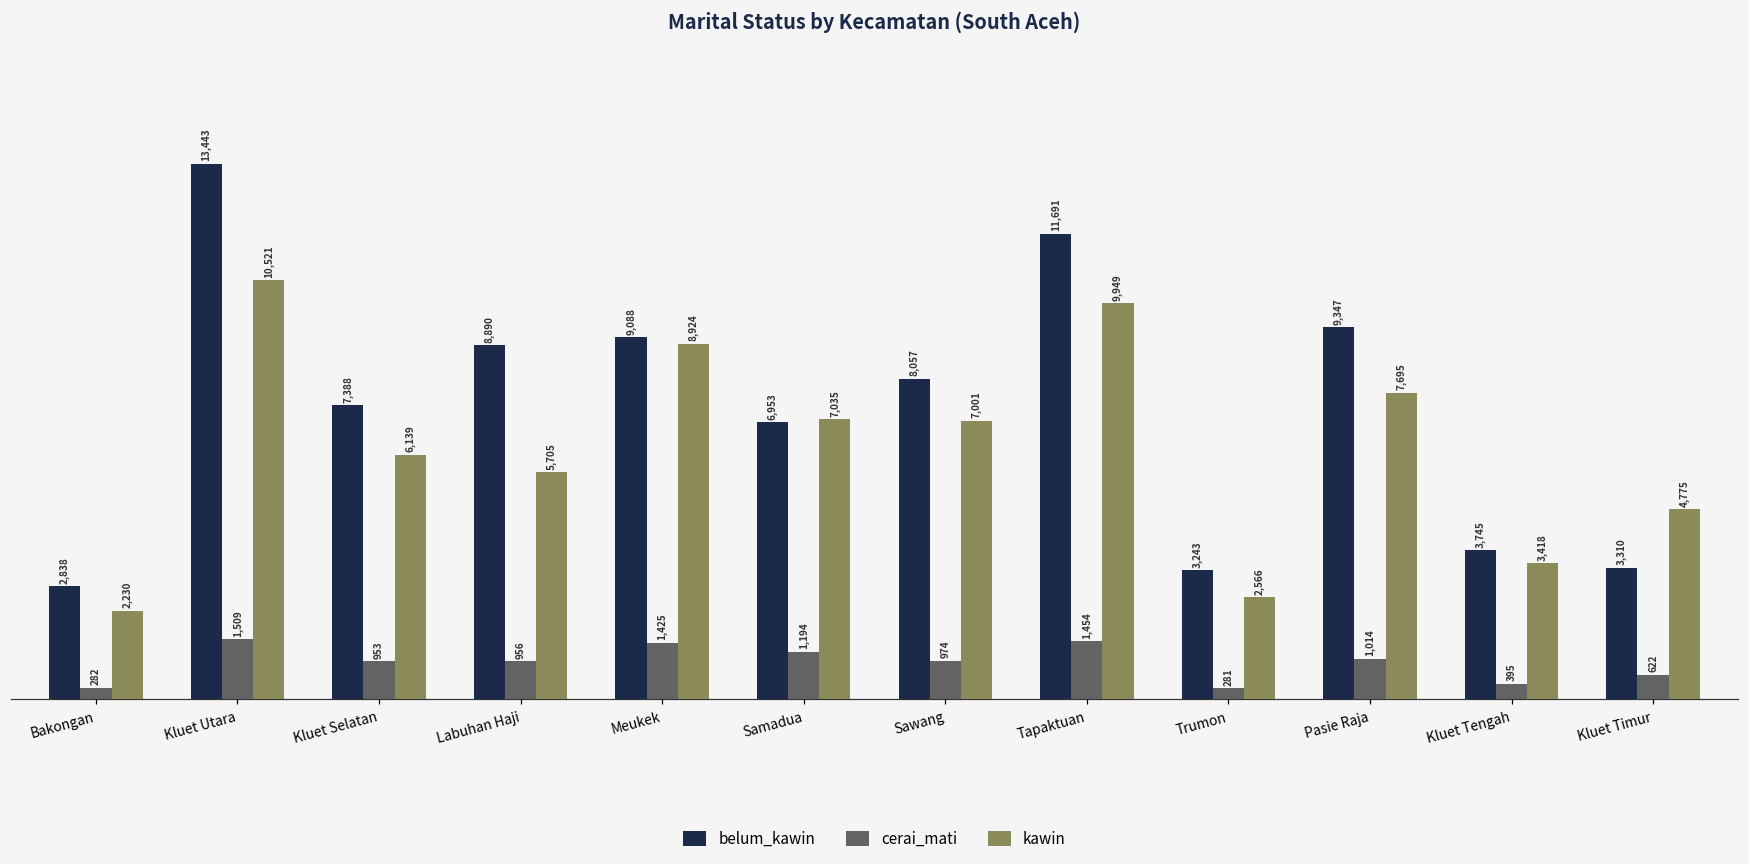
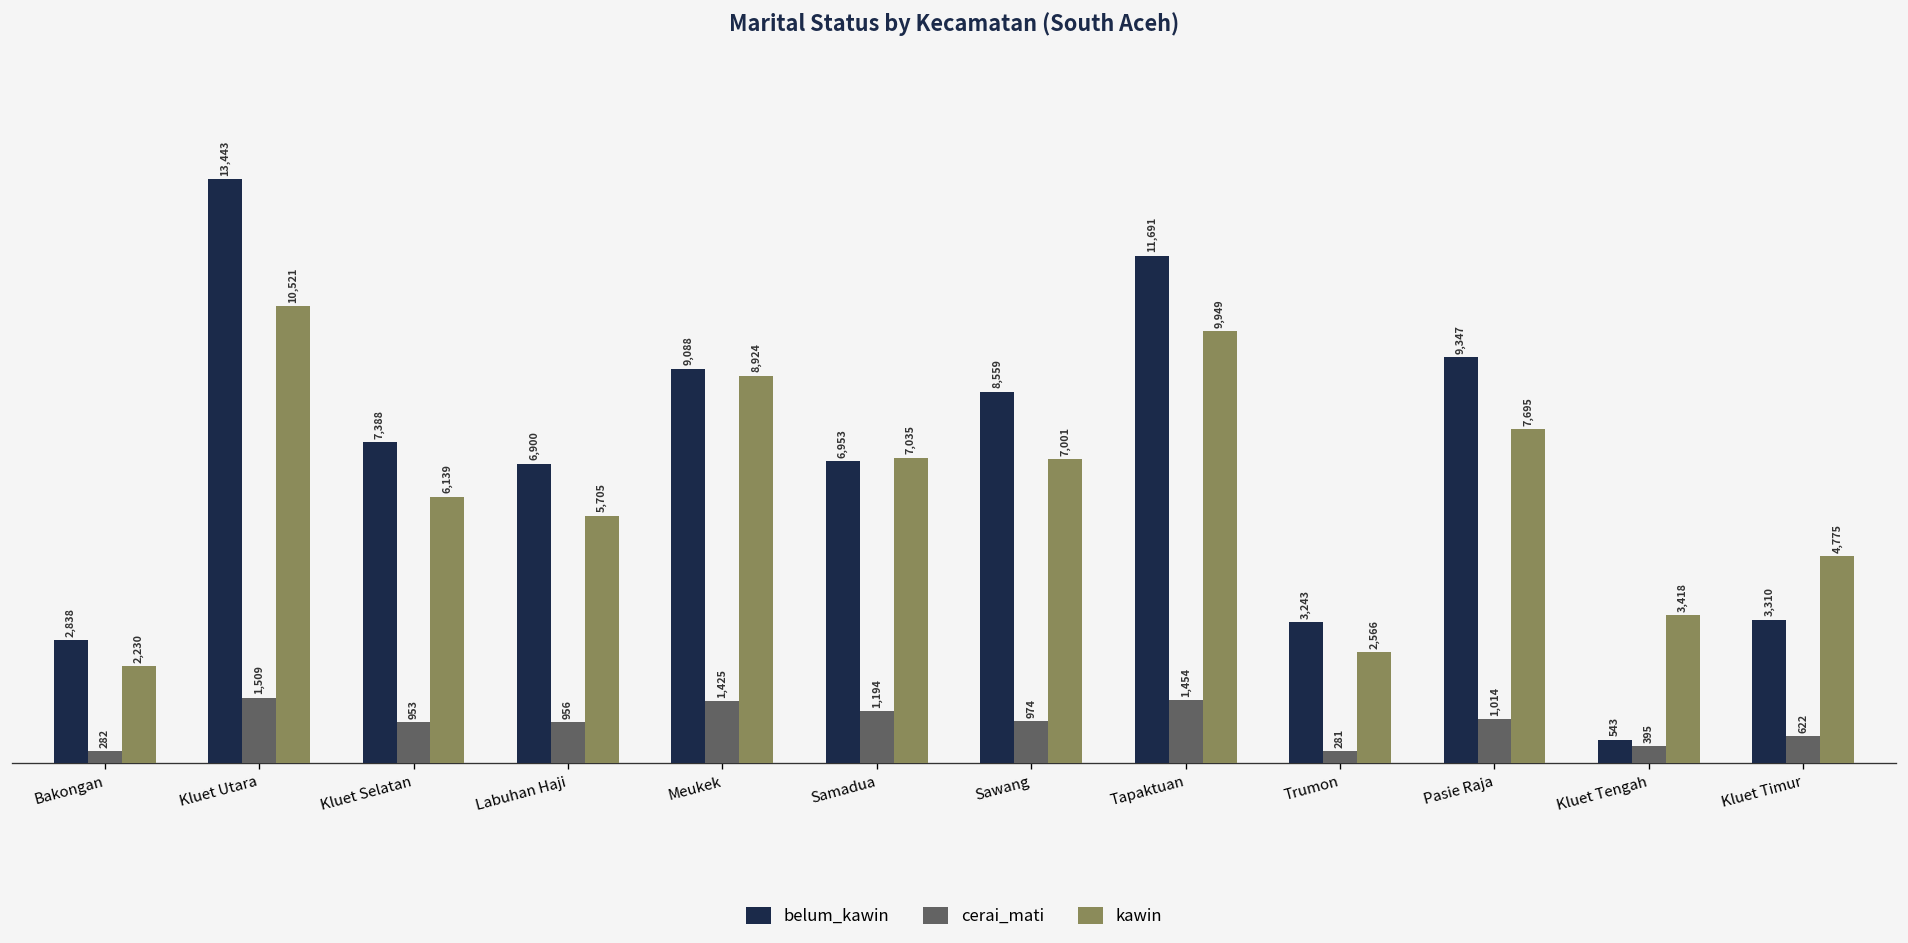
  {
    "belum_kawin": {
      "Bakongan": "2,838",
      "Kluet Utara": "13,443",
      "Kluet Selatan": "7,388",
-     "Labuhan Haji": "8,890",
+     "Labuhan Haji": "6,900",
      "Meukek": "9,088",
      "Samadua": "6,953",
-     "Sawang": "8,057",
+     "Sawang": "8,559",
      "Tapaktuan": "11,691",
      "Trumon": "3,243",
      "Pasie Raja": "9,347",
-     "Kluet Tengah": "3,745",
+     "Kluet Tengah": "543",
      "Kluet Timur": "3,310"
    }
  }
